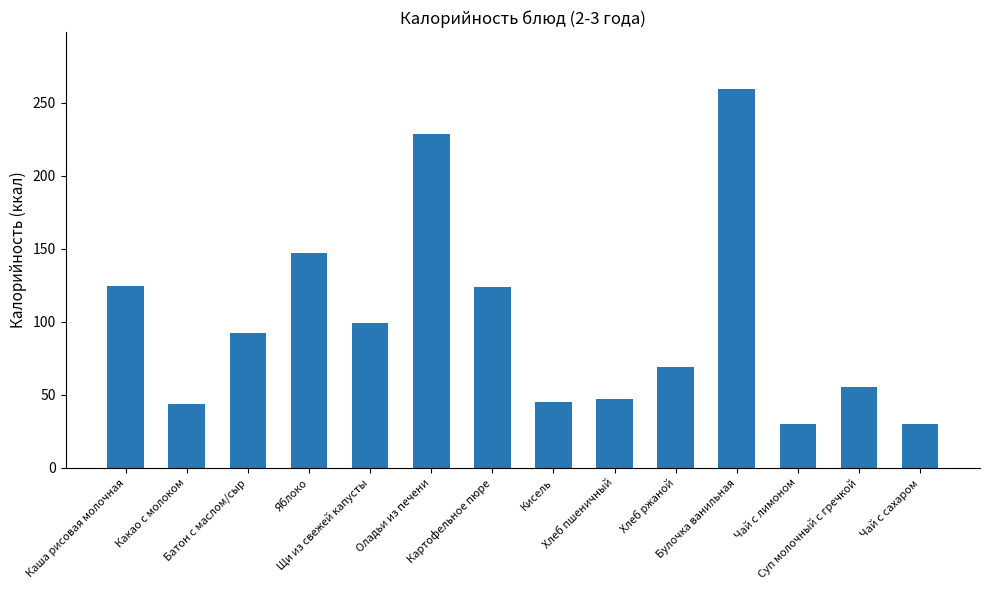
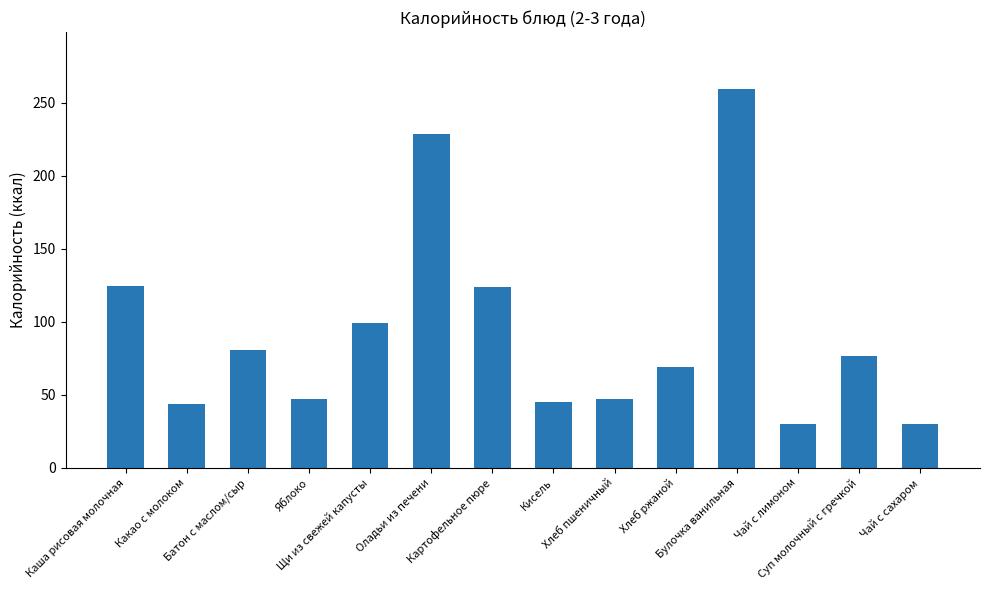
  {
    "Каша рисовая молочная": 125,
    "Какао с молоком": 44,
-   "Батон с маслом/сыр": 92,
-   "Яблоко": 147,
+   "Батон с маслом/сыр": 81,
+   "Яблоко": 47,
    "Щи из свежей капусты": 99,
    "Оладьи из печени": 228,
    "Картофельное пюре": 124,
    "Кисель": 45,
    "Хлеб пшеничный": 47,
    "Хлеб ржаной": 69,
    "Булочка ванильная": 259,
    "Чай с лимоном": 30,
-   "Суп молочный с гречкой": 55,
+   "Суп молочный с гречкой": 77,
    "Чай с сахаром": 30
  }
